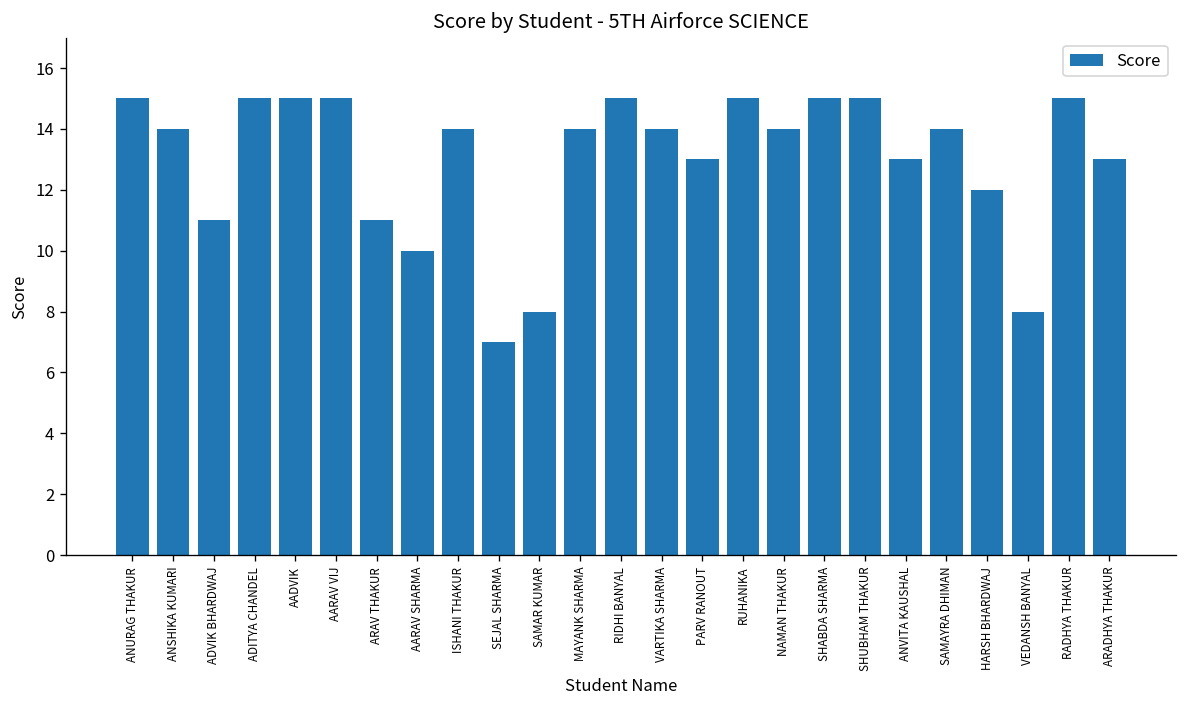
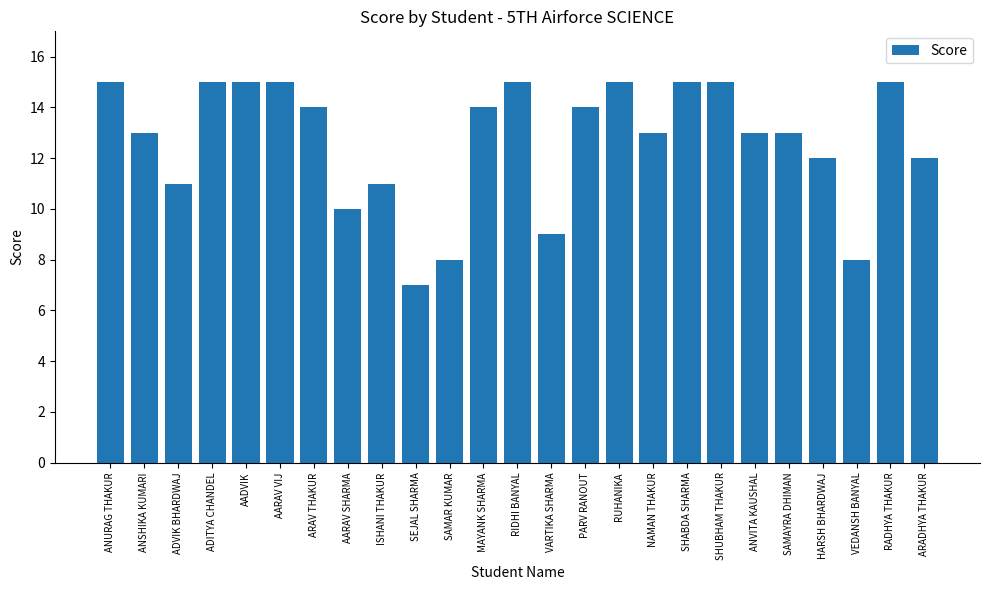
  {
    "ANURAG THAKUR": 15,
-   "ANSHIKA KUMARI": 14,
+   "ANSHIKA KUMARI": 13,
    "ADVIK BHARDWAJ": 11,
    "ADITYA CHANDEL": 15,
    "AADVIK": 15,
    "AARAV VIJ": 15,
-   "ARAV THAKUR": 11,
+   "ARAV THAKUR": 14,
    "AARAV SHARMA": 10,
-   "ISHANI THAKUR": 14,
+   "ISHANI THAKUR": 11,
    "SEJAL SHARMA": 7,
    "SAMAR KUMAR": 8,
    "MAYANK SHARMA": 14,
    "RIDHI BANYAL": 15,
-   "VARTIKA SHARMA": 14,
-   "PARV RANOUT": 13,
+   "VARTIKA SHARMA": 9,
+   "PARV RANOUT": 14,
    "RUHANIKA": 15,
-   "NAMAN THAKUR": 14,
+   "NAMAN THAKUR": 13,
    "SHABDA SHARMA": 15,
    "SHUBHAM THAKUR": 15,
    "ANVITA KAUSHAL": 13,
-   "SAMAYRA DHIMAN": 14,
+   "SAMAYRA DHIMAN": 13,
    "HARSH BHARDWAJ": 12,
    "VEDANSH BANYAL": 8,
    "RADHYA THAKUR": 15,
-   "ARADHYA THAKUR": 13
+   "ARADHYA THAKUR": 12
  }
